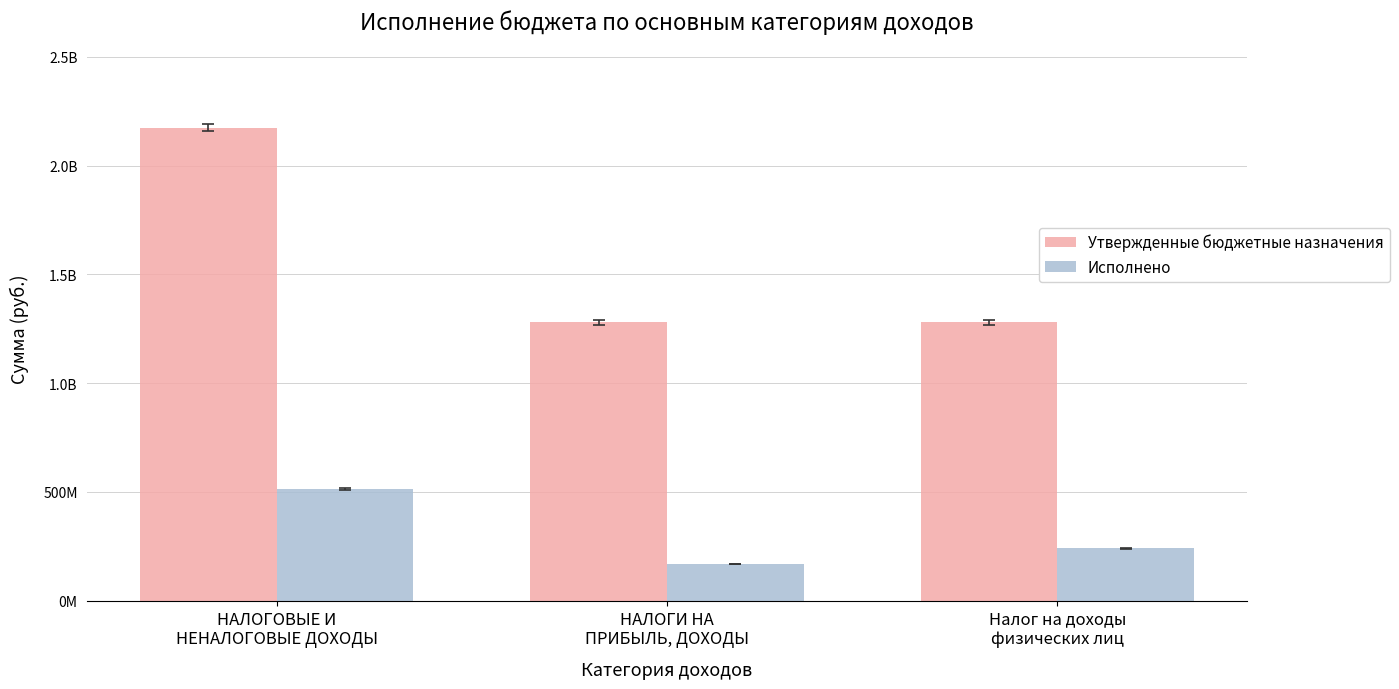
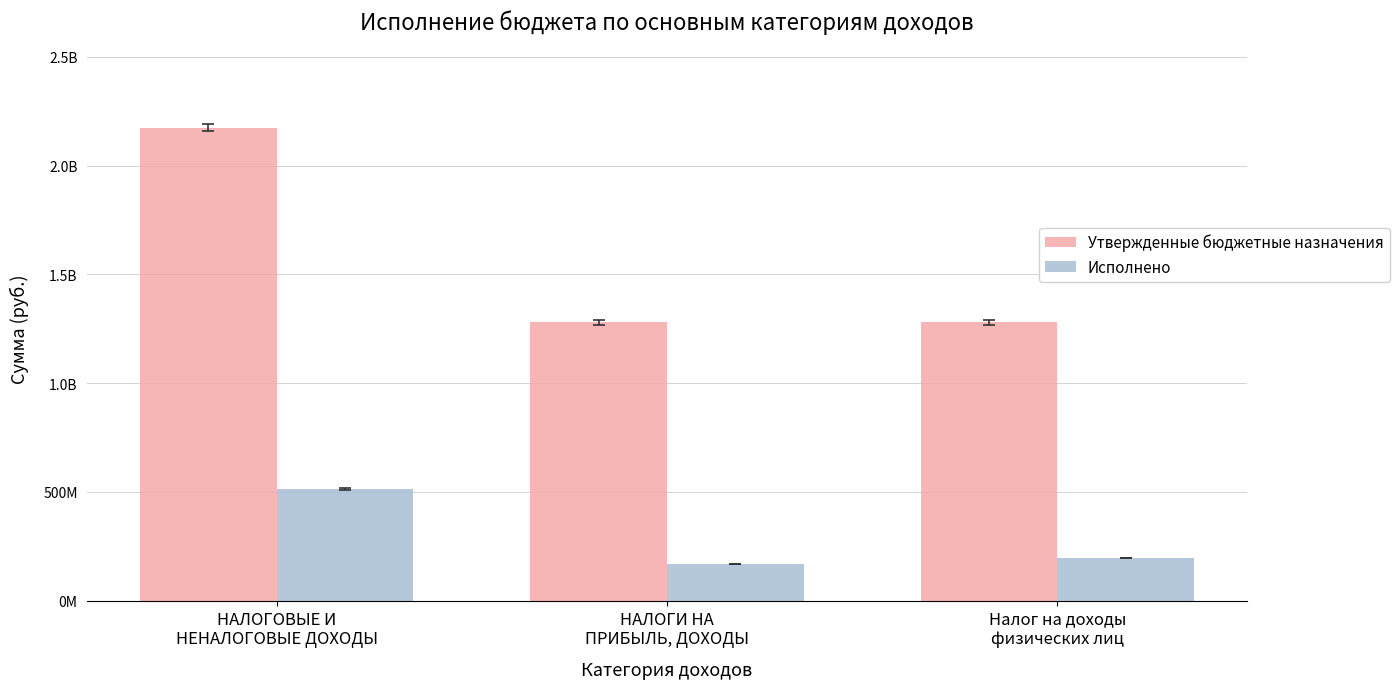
  {
    "Утвержденные бюджетные назначения": {
      "НАЛОГОВЫЕ И НЕНАЛОГОВЫЕ ДОХОДЫ": 2170000000,
      "НАЛОГИ НА ПРИБЫЛЬ, ДОХОДЫ": 1280000000,
      "Налог на доходы физических лиц": 1280000000
    },
    "Исполнено": {
      "НАЛОГОВЫЕ И НЕНАЛОГОВЫЕ ДОХОДЫ": 520000000,
      "НАЛОГИ НА ПРИБЫЛЬ, ДОХОДЫ": 170000000,
-     "Налог на доходы физических лиц": 240000000
+     "Налог на доходы физических лиц": 200000000
    }
  }
